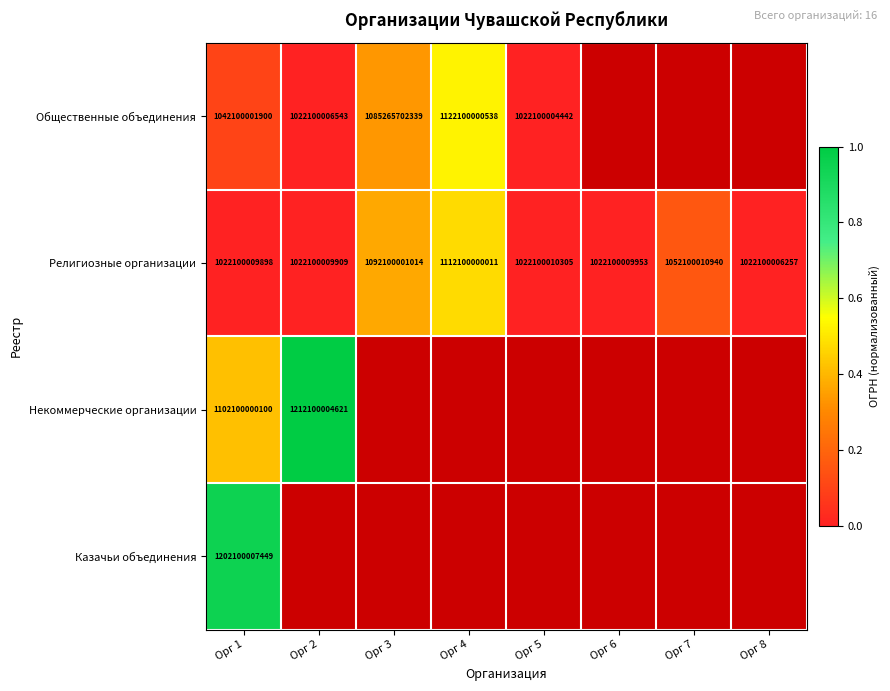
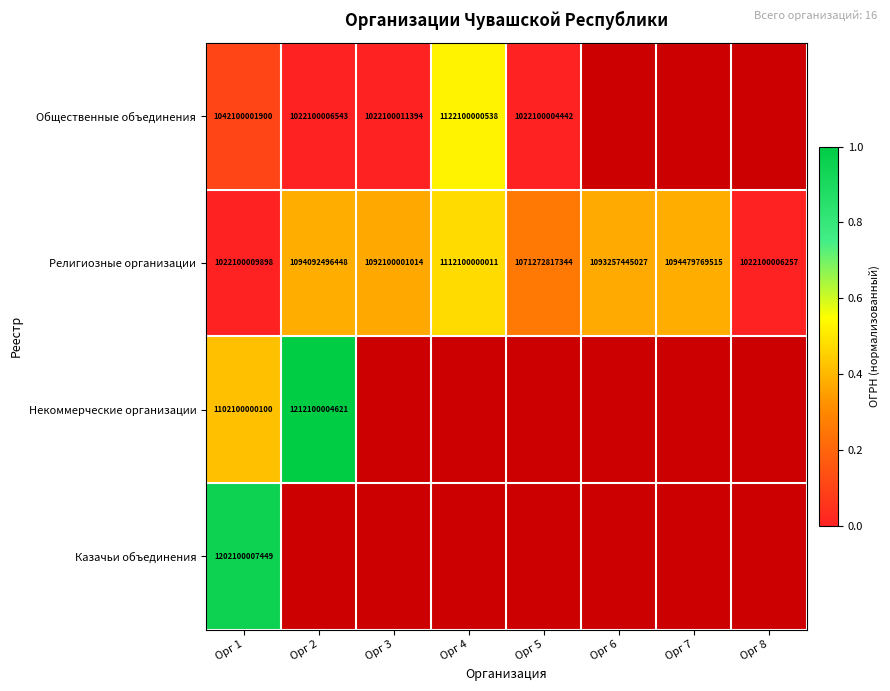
  {
    "Общественные объединения": {
      "Орг 1": 1042100001900,
      "Орг 2": 1022100006543,
-     "Орг 3": 1085265702339,
+     "Орг 3": 1022100011394,
      "Орг 4": 1122100000538,
      "Орг 5": 1022100004442
    },
    "Религиозные организации": {
      "Орг 1": 1022100009898,
-     "Орг 2": 1022100009909,
+     "Орг 2": 1094092496448,
      "Орг 3": 1092100001014,
      "Орг 4": 1112100000011,
-     "Орг 5": 1022100010305,
-     "Орг 6": 1022100009953,
-     "Орг 7": 1052100010940,
+     "Орг 5": 1071272817344,
+     "Орг 6": 1093257445027,
+     "Орг 7": 1094479769515,
      "Орг 8": 1022100006257
    },
    "Некоммерческие организации": {
      "Орг 1": 1102100000100,
      "Орг 2": 1212100004621
    },
    "Казачьи объединения": {
      "Орг 1": 1202100007449
    }
  }
